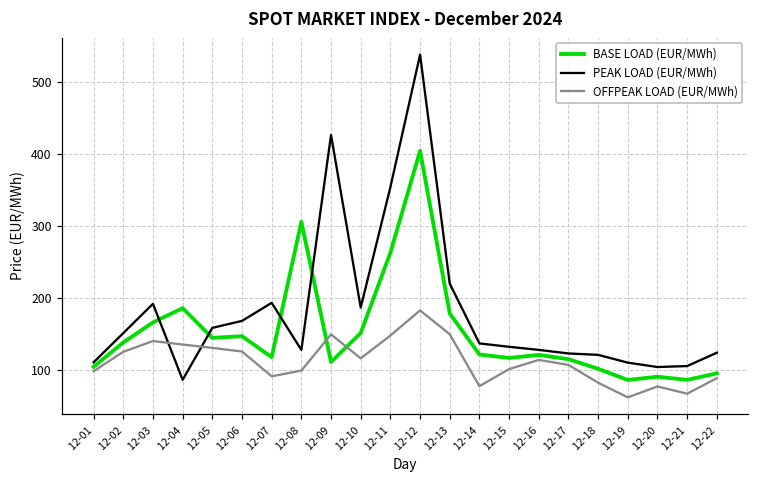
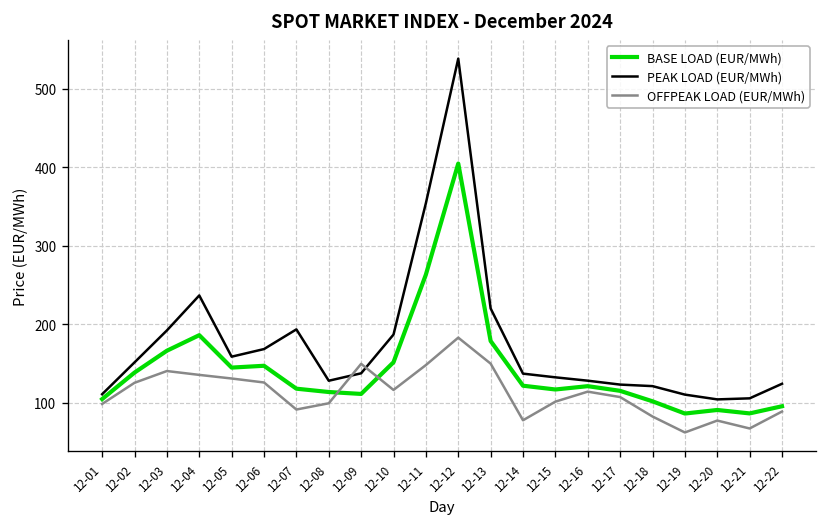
  {
    "BASE LOAD (EUR/MWh)": {
      "12-01": 100,
      "12-02": 140,
      "12-03": 170,
      "12-04": 190,
      "12-05": 140,
      "12-06": 150,
      "12-07": 120,
-     "12-08": 310,
+     "12-08": 110,
      "12-09": 110,
      "12-10": 150,
      "12-11": 260,
      "12-12": 400,
      "12-13": 180,
      "12-14": 120,
      "12-15": 120,
      "12-16": 120,
      "12-17": 120,
      "12-18": 100,
      "12-19": 90,
      "12-20": 90,
      "12-21": 90,
      "12-22": 100
    },
    "PEAK LOAD (EUR/MWh)": {
      "12-01": 110,
      "12-02": 150,
      "12-03": 190,
-     "12-04": 90,
+     "12-04": 240,
      "12-05": 160,
      "12-06": 170,
      "12-07": 190,
      "12-08": 130,
-     "12-09": 430,
+     "12-09": 140,
      "12-10": 190,
      "12-11": 350,
      "12-12": 540,
      "12-13": 220,
      "12-14": 140,
      "12-15": 130,
      "12-16": 130,
      "12-17": 120,
      "12-18": 120,
      "12-19": 110,
      "12-20": 100,
      "12-21": 110,
      "12-22": 120
    },
    "OFFPEAK LOAD (EUR/MWh)": {
      "12-01": 100,
      "12-02": 130,
      "12-03": 140,
      "12-04": 140,
      "12-05": 130,
      "12-06": 130,
      "12-07": 90,
      "12-08": 100,
      "12-09": 150,
      "12-10": 120,
      "12-11": 150,
      "12-12": 180,
      "12-13": 150,
      "12-14": 80,
      "12-15": 100,
      "12-16": 110,
      "12-17": 110,
      "12-18": 80,
      "12-19": 60,
      "12-20": 80,
      "12-21": 70,
      "12-22": 90
    }
  }
